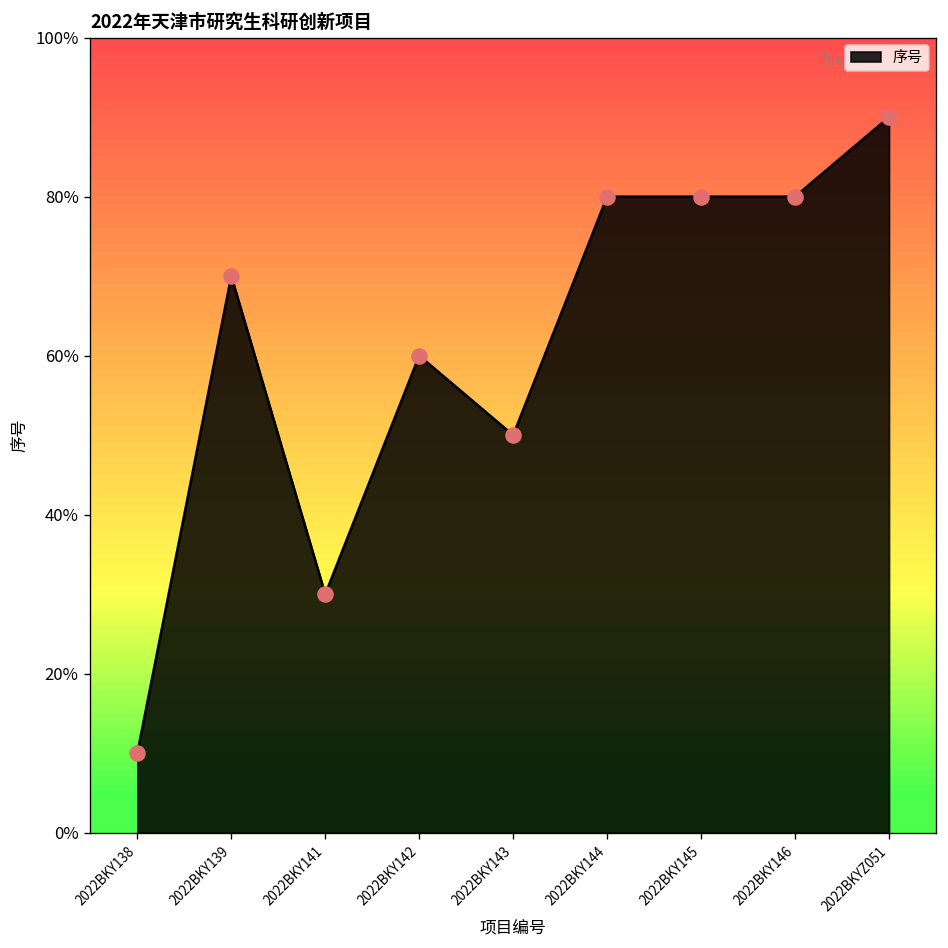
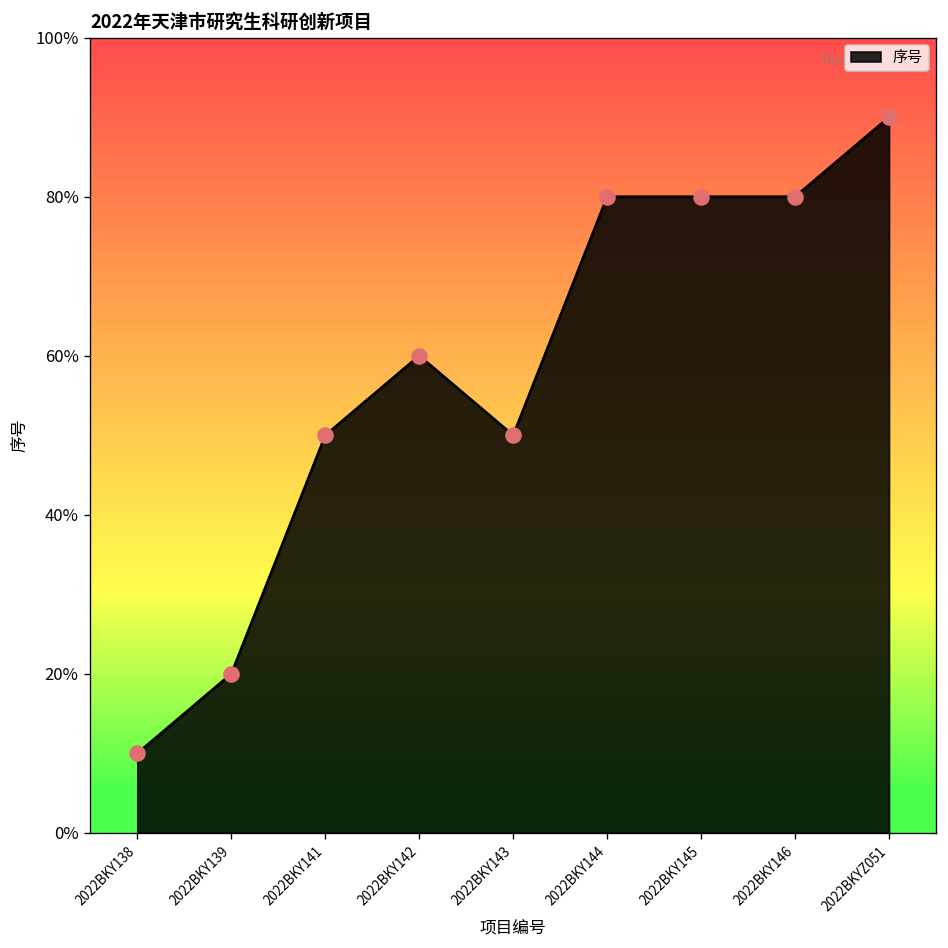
  {
    "2022BKY138": "10%",
-   "2022BKY139": "70%",
-   "2022BKY141": "30%",
+   "2022BKY139": "20%",
+   "2022BKY141": "50%",
    "2022BKY142": "60%",
    "2022BKY143": "50%",
    "2022BKY144": "80%",
    "2022BKY145": "80%",
    "2022BKY146": "80%",
    "2022BKYZ051": "90%"
  }
